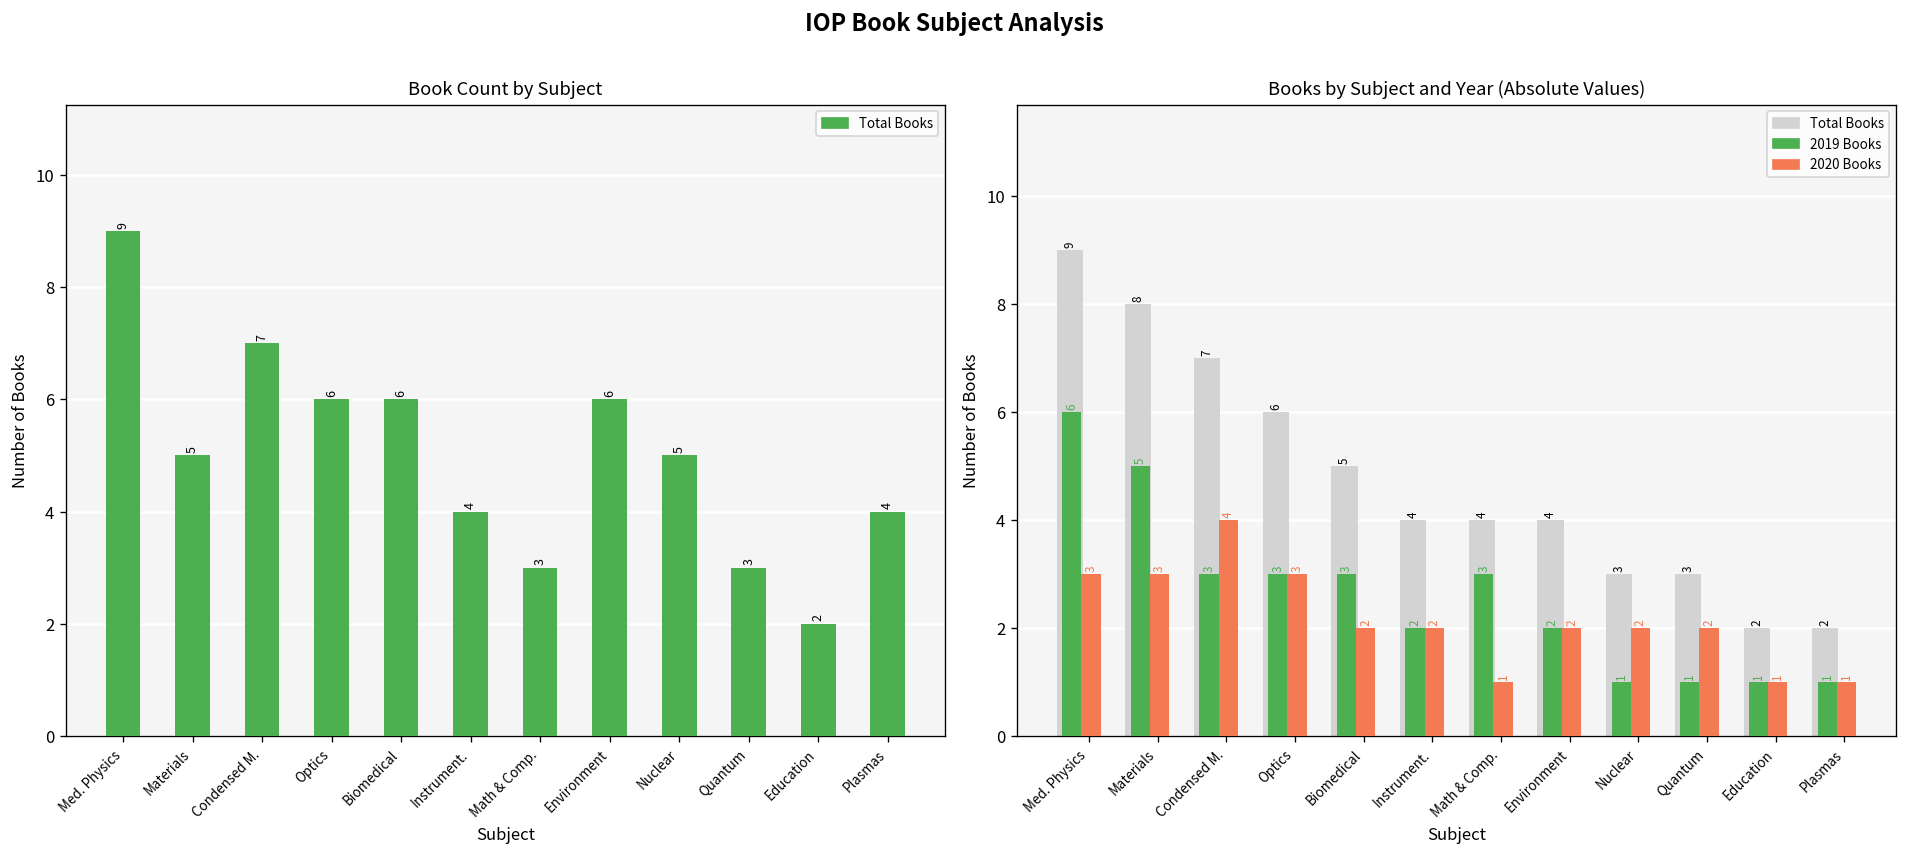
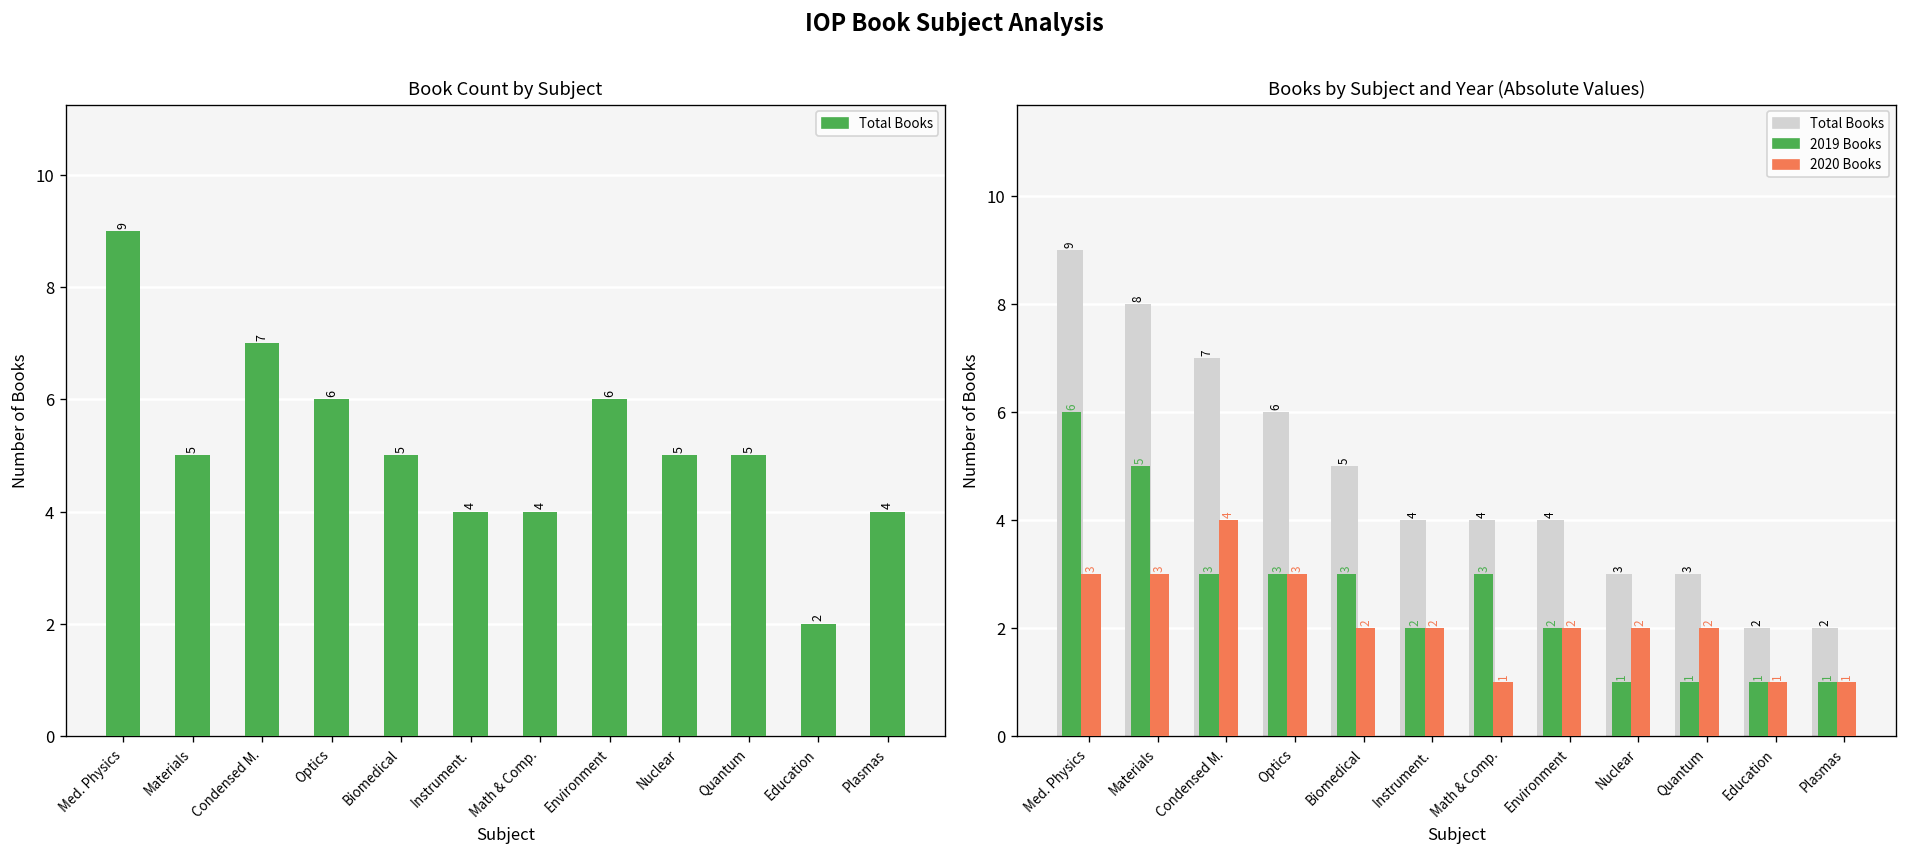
  {
    "Book Count by Subject": {
      "Med. Physics": 9,
      "Materials": 5,
      "Condensed M.": 7,
      "Optics": 6,
-     "Biomedical": 6,
+     "Biomedical": 5,
      "Instrument.": 4,
-     "Math & Comp.": 3,
+     "Math & Comp.": 4,
      "Environment": 6,
      "Nuclear": 5,
-     "Quantum": 3,
+     "Quantum": 5,
      "Education": 2,
      "Plasmas": 4
    },
    "Books by Subject and Year (Absolute Values)": {
      "Total Books": {
        "Med. Physics": 9,
        "Materials": 8,
        "Condensed M.": 7,
        "Optics": 6,
        "Biomedical": 5,
        "Instrument.": 4,
        "Math & Comp.": 4,
        "Environment": 4,
        "Nuclear": 3,
        "Quantum": 3,
        "Education": 2,
        "Plasmas": 2
      },
      "2020 Books": {
        "Med. Physics": 3,
        "Materials": 3,
        "Condensed M.": 4,
        "Optics": 3,
        "Biomedical": 2,
        "Instrument.": 2,
        "Math & Comp.": 1,
        "Environment": 2,
        "Nuclear": 2,
        "Quantum": 2,
        "Education": 1,
        "Plasmas": 1
      }
    }
  }
